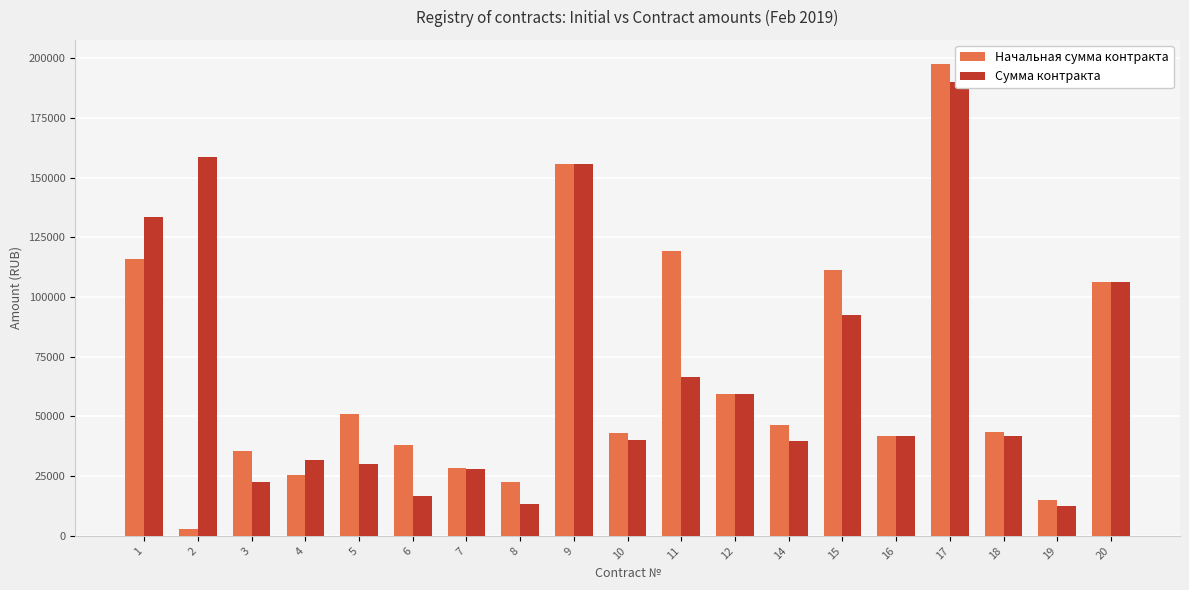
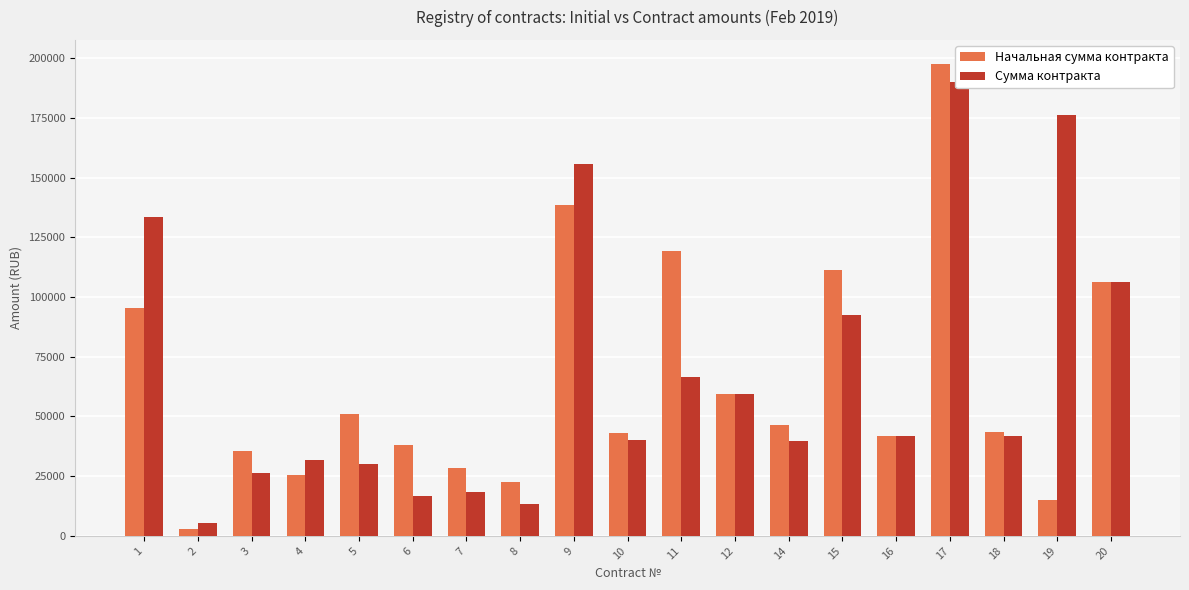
  {
    "Начальная сумма контракта": {
-     "1": 116000,
+     "1": 95000,
      "2": 3000,
      "3": 35000,
      "4": 25000,
      "5": 51000,
      "6": 38000,
      "7": 28000,
      "8": 23000,
-     "9": 156000,
+     "9": 139000,
      "10": 43000,
      "11": 119000,
      "12": 59000,
      "14": 46000,
      "15": 111000,
      "16": 42000,
      "17": 198000,
      "18": 43000,
      "19": 15000,
      "20": 106000
    },
    "Сумма контракта": {
      "1": 133000,
-     "2": 159000,
-     "3": 23000,
+     "2": 6000,
+     "3": 26000,
      "4": 32000,
      "5": 30000,
      "6": 17000,
-     "7": 28000,
+     "7": 18000,
      "8": 13000,
      "9": 156000,
      "10": 40000,
      "11": 67000,
      "12": 59000,
      "14": 40000,
      "15": 93000,
      "16": 42000,
      "18": 42000,
-     "19": 12000,
+     "19": 176000,
      "20": 106000
    }
  }
